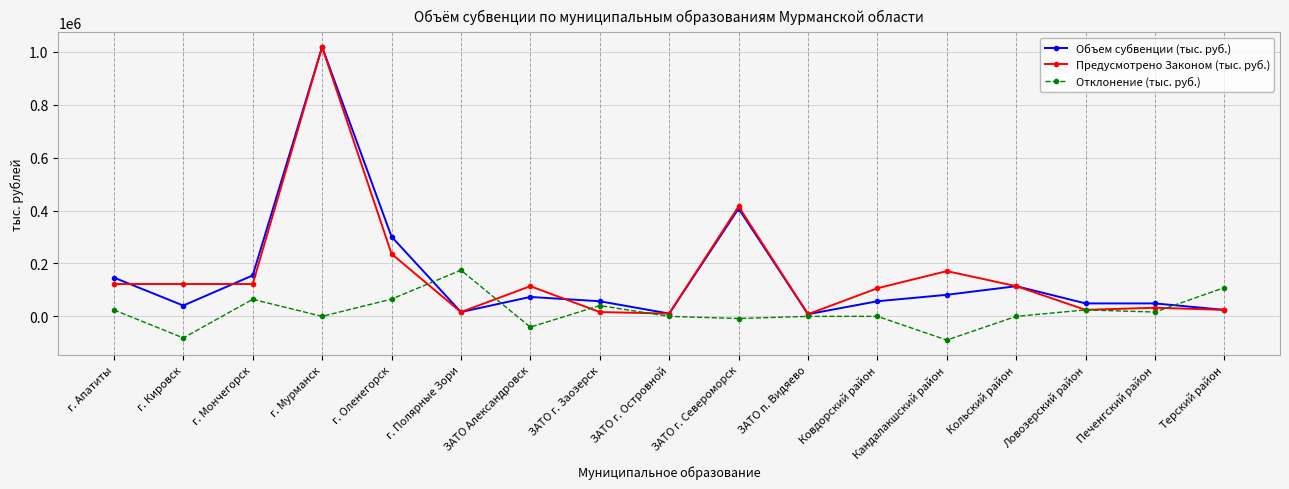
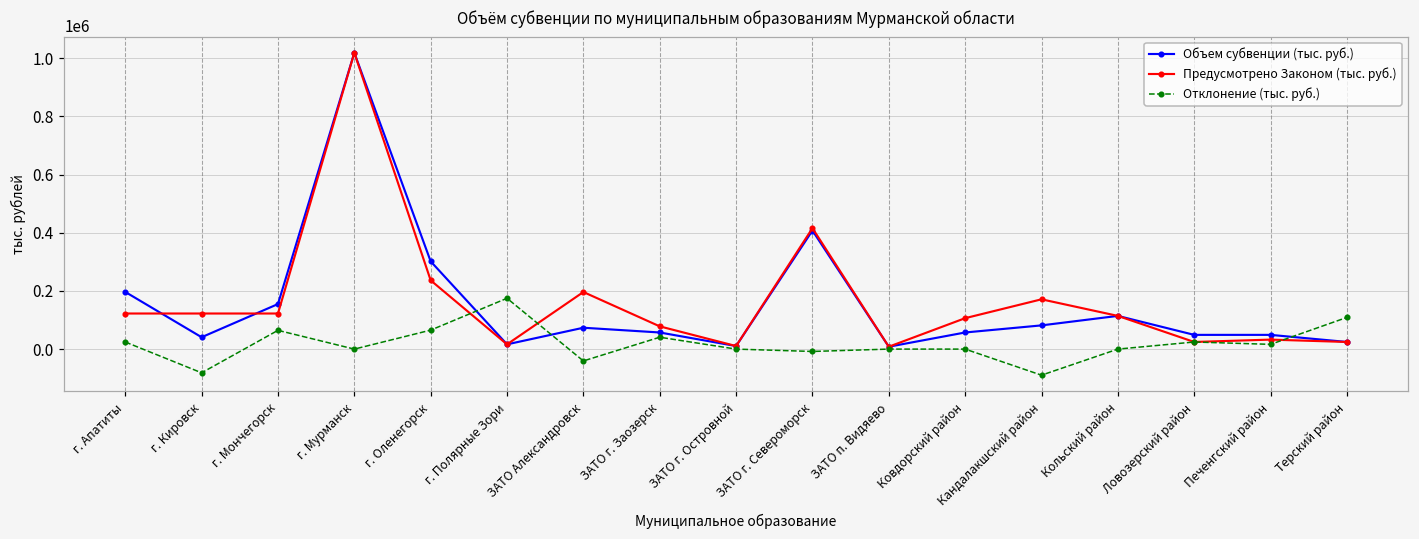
  {
    "Объем субвенции (тыс. руб.)": {
-     "г. Апатиты": 150000,
+     "г. Апатиты": 200000,
      "г. Кировск": 40000,
      "г. Мончегорск": 150000,
      "г. Оленегорск": 300000,
      "ЗАТО Александровск": 70000,
      "ЗАТО г. Заозерск": 60000,
      "Ковдорский район": 60000,
      "Кандалакшский район": 80000,
      "Ловозерский район": 50000,
      "Печенгский район": 50000
    },
    "Предусмотрено Законом (тыс. руб.)": {
      "г. Апатиты": 120000,
      "г. Кировск": 120000,
      "г. Мончегорск": 120000,
      "г. Оленегорск": 240000,
-     "ЗАТО Александровск": 110000,
-     "ЗАТО г. Заозерск": 20000,
+     "ЗАТО Александровск": 200000,
+     "ЗАТО г. Заозерск": 80000,
      "Ковдорский район": 110000,
      "Кандалакшский район": 170000,
      "Печенгский район": 30000
    },
    "Отклонение (тыс. руб.)": {
      "г. Апатиты": 20000,
      "г. Кировск": -80000,
      "г. Мончегорск": 60000,
      "г. Мурманск": 0,
      "г. Оленегорск": 70000,
      "г. Полярные Зори": 170000,
      "ЗАТО Александровск": -40000,
      "ЗАТО г. Заозерск": 40000,
      "ЗАТО г. Островной": 0,
      "ЗАТО г. Североморск": -10000,
      "Ковдорский район": 0,
      "Кандалакшский район": -90000,
      "Кольский район": 0,
      "Печенгский район": 20000,
      "Терский район": 110000
    }
  }
